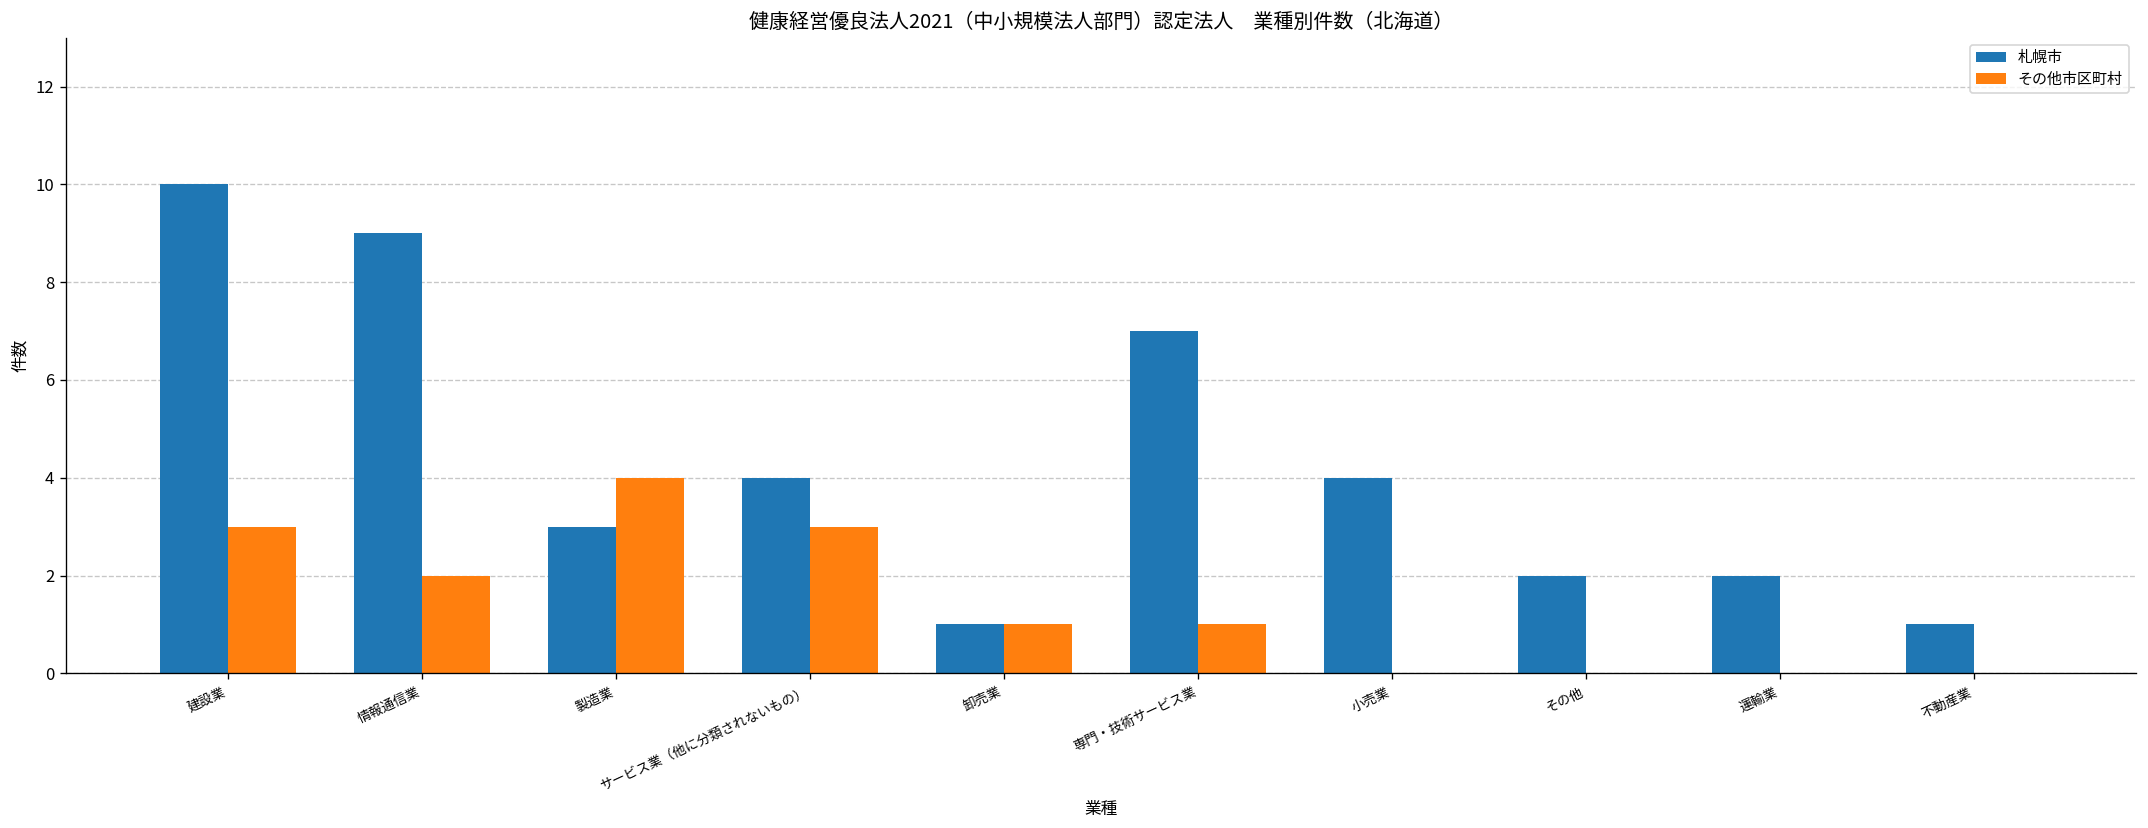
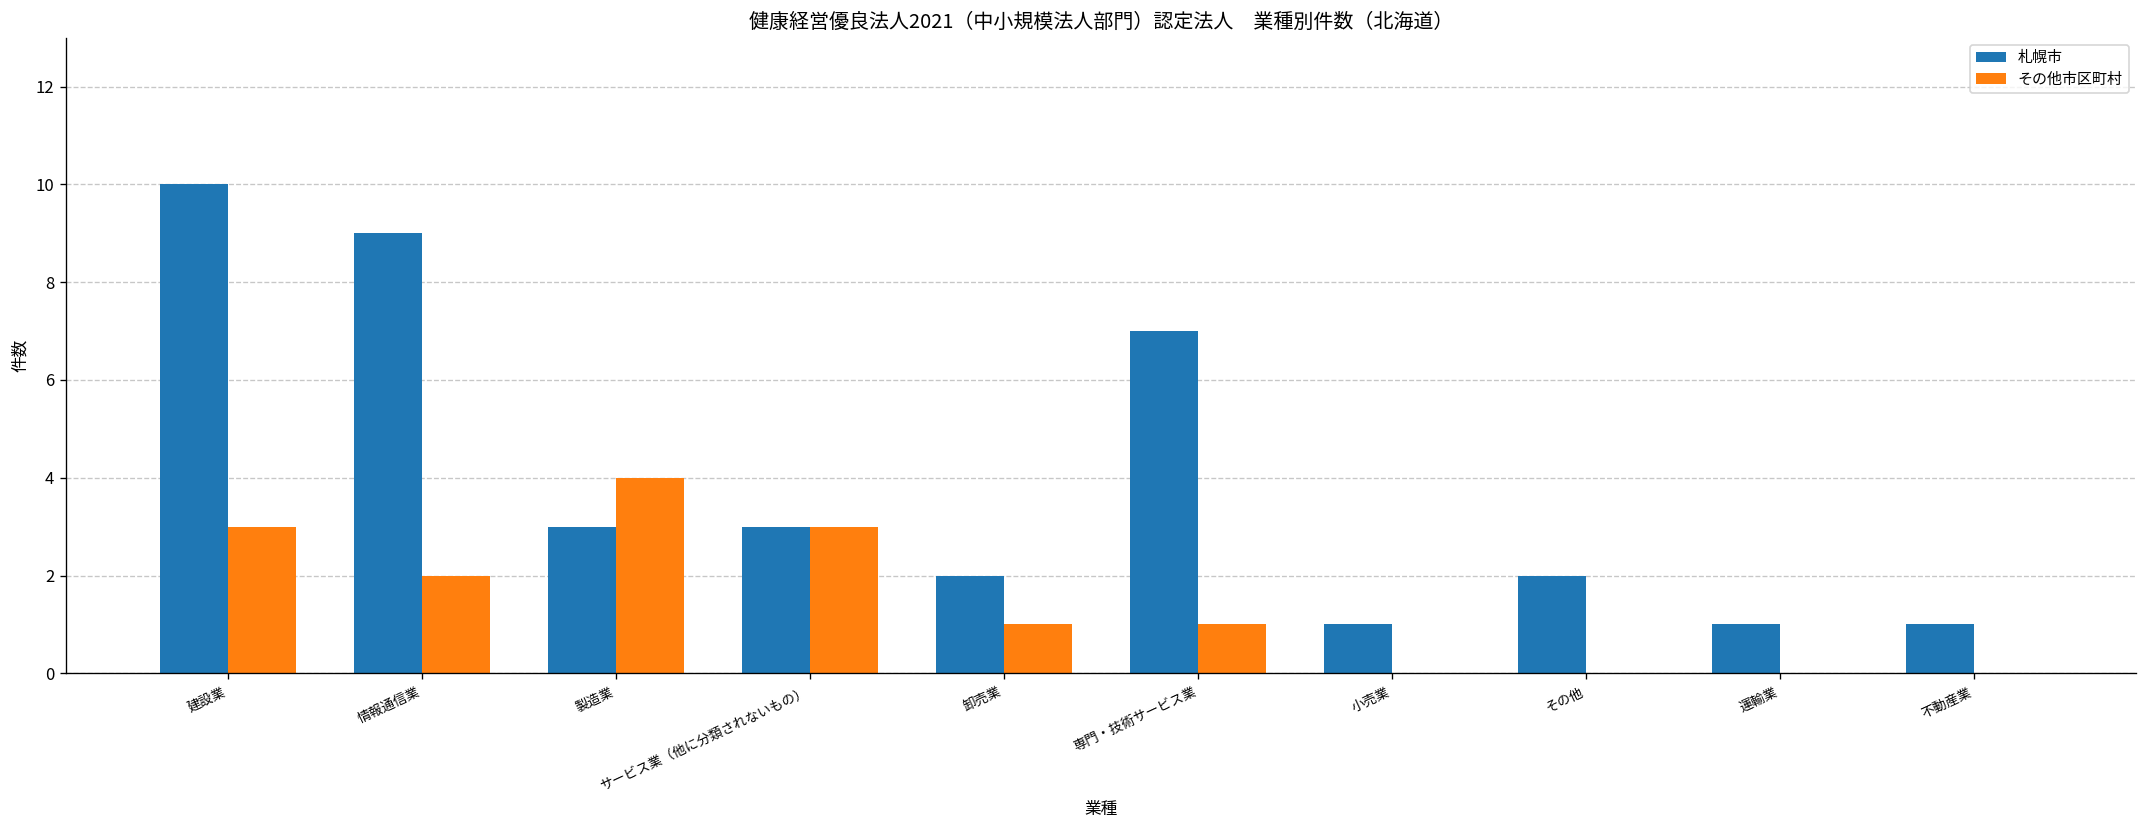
  {
    "札幌市": {
      "建設業": 10,
      "情報通信業": 9,
      "製造業": 3,
-     "サービス業（他に分類されないもの）": 4,
-     "卸売業": 1,
+     "サービス業（他に分類されないもの）": 3,
+     "卸売業": 2,
      "専門・技術サービス業": 7,
-     "小売業": 4,
+     "小売業": 1,
      "その他": 2,
-     "運輸業": 2,
+     "運輸業": 1,
      "不動産業": 1
    },
    "その他市区町村": {
      "建設業": 3,
      "情報通信業": 2,
      "製造業": 4,
      "サービス業（他に分類されないもの）": 3,
      "卸売業": 1,
      "専門・技術サービス業": 1,
      "小売業": 0,
      "その他": 0,
      "運輸業": 0,
      "不動産業": 0
    }
  }
